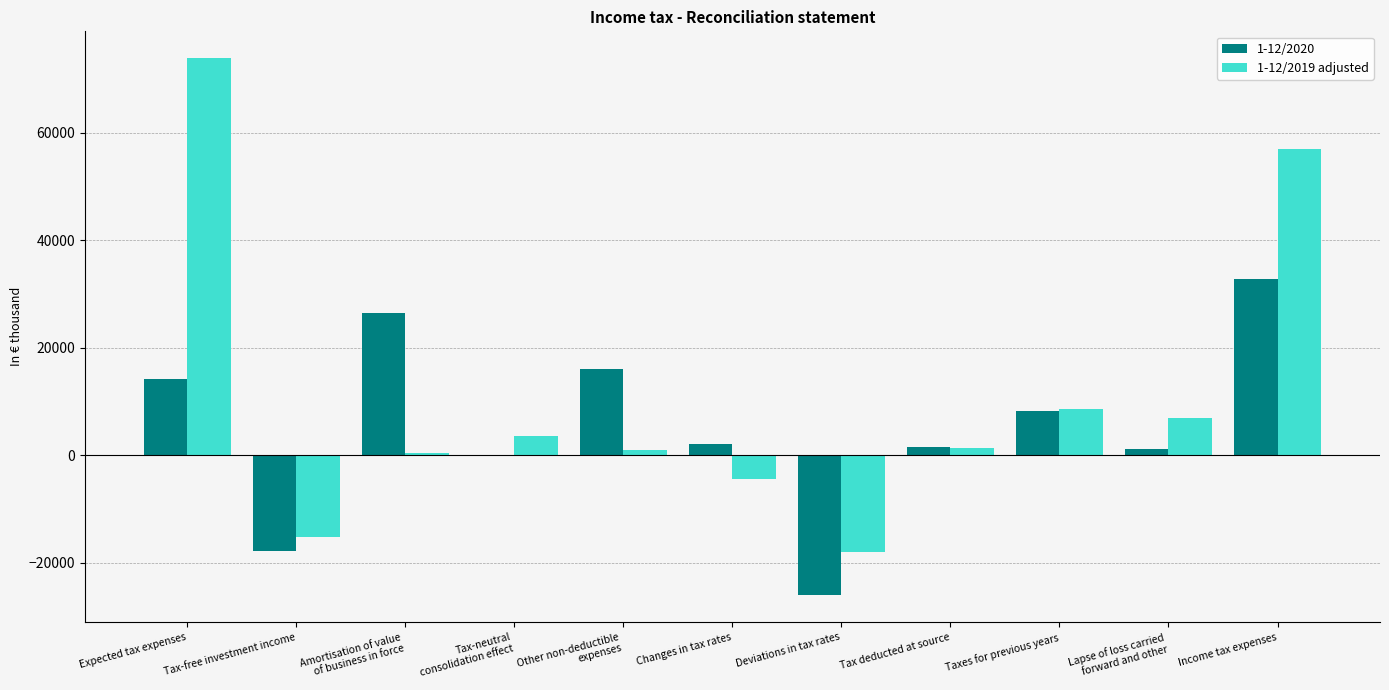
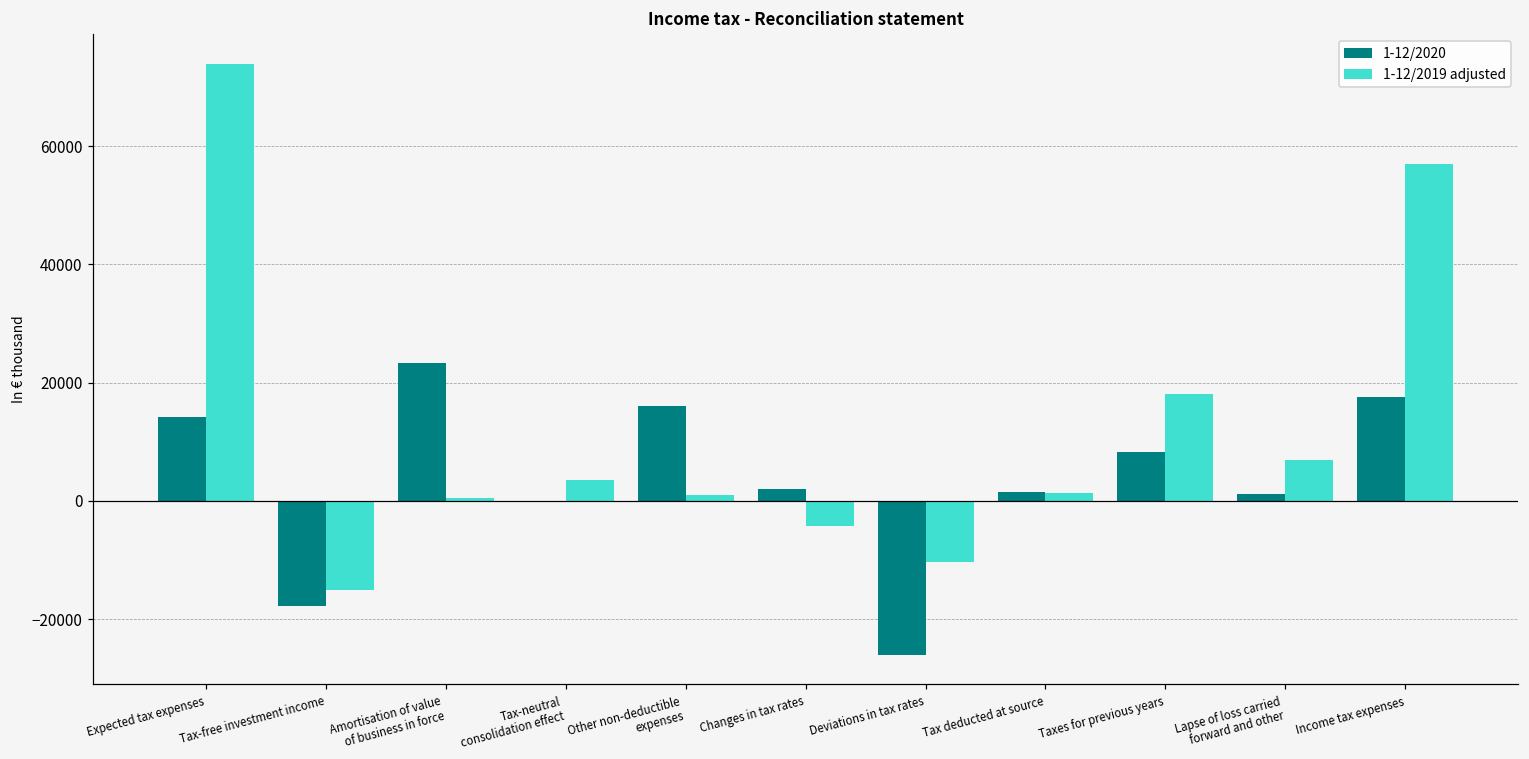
  {
    "1-12/2020": {
      "Expected tax expenses": 14000,
      "Tax-free investment income": -18000,
-     "Amortisation of value of business in force": 26000,
+     "Amortisation of value of business in force": 23000,
      "Other non-deductible expenses": 16000,
      "Changes in tax rates": 2000,
      "Deviations in tax rates": -26000,
      "Tax deducted at source": 2000,
      "Taxes for previous years": 8000,
      "Lapse of loss carried forward and other": 1000,
-     "Income tax expenses": 33000
+     "Income tax expenses": 18000
    },
    "1-12/2019 adjusted": {
      "Expected tax expenses": 74000,
      "Tax-free investment income": -15000,
      "Amortisation of value of business in force": 1000,
      "Tax-neutral consolidation effect": 4000,
      "Other non-deductible expenses": 1000,
      "Changes in tax rates": -4000,
-     "Deviations in tax rates": -18000,
+     "Deviations in tax rates": -10000,
      "Tax deducted at source": 1000,
-     "Taxes for previous years": 9000,
+     "Taxes for previous years": 18000,
      "Lapse of loss carried forward and other": 7000,
      "Income tax expenses": 57000
    }
  }
